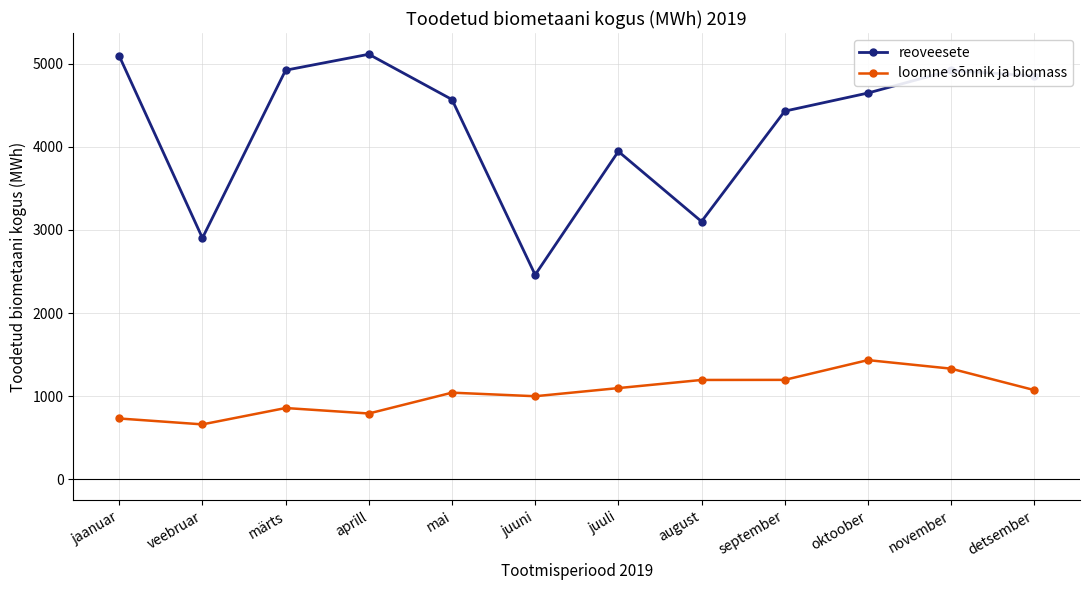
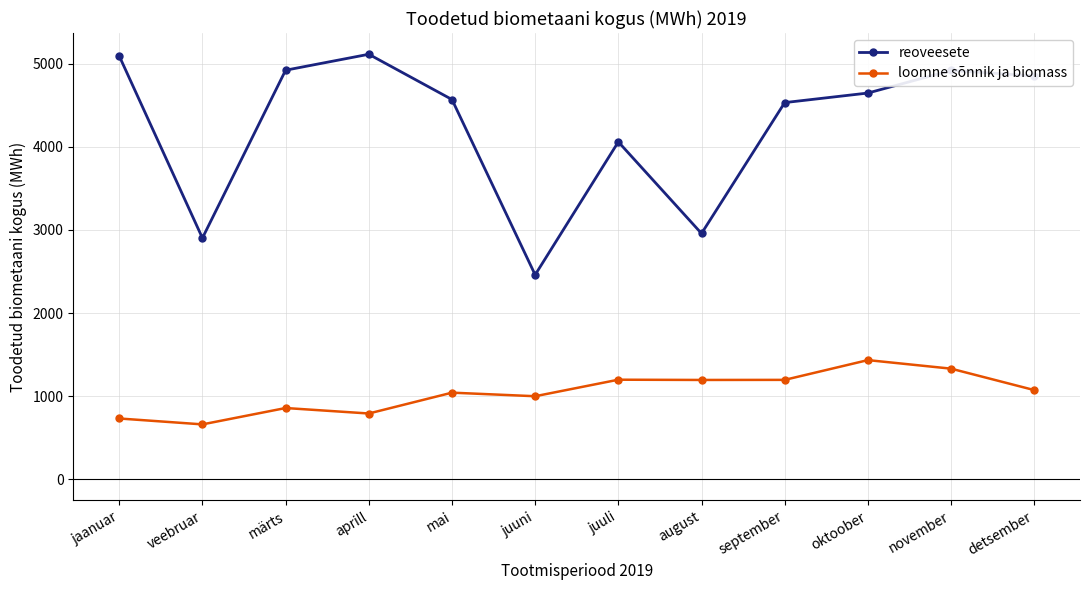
  {
    "reoveesete": {
      "jaanuar": 5100,
      "veebruar": 2900,
      "märts": 4900,
      "aprill": 5100,
      "mai": 4600,
      "juuni": 2500,
-     "juuli": 3900,
-     "august": 3100,
-     "september": 4400,
+     "juuli": 4100,
+     "august": 3000,
+     "september": 4500,
      "oktoober": 4600
    },
    "loomne sõnnik ja biomass": {
      "jaanuar": 700,
      "veebruar": 700,
      "märts": 900,
      "aprill": 800,
      "mai": 1000,
      "juuni": 1000,
-     "juuli": 1100,
+     "juuli": 1200,
      "august": 1200,
      "september": 1200,
      "oktoober": 1400,
      "november": 1300,
      "detsember": 1100
    }
  }
